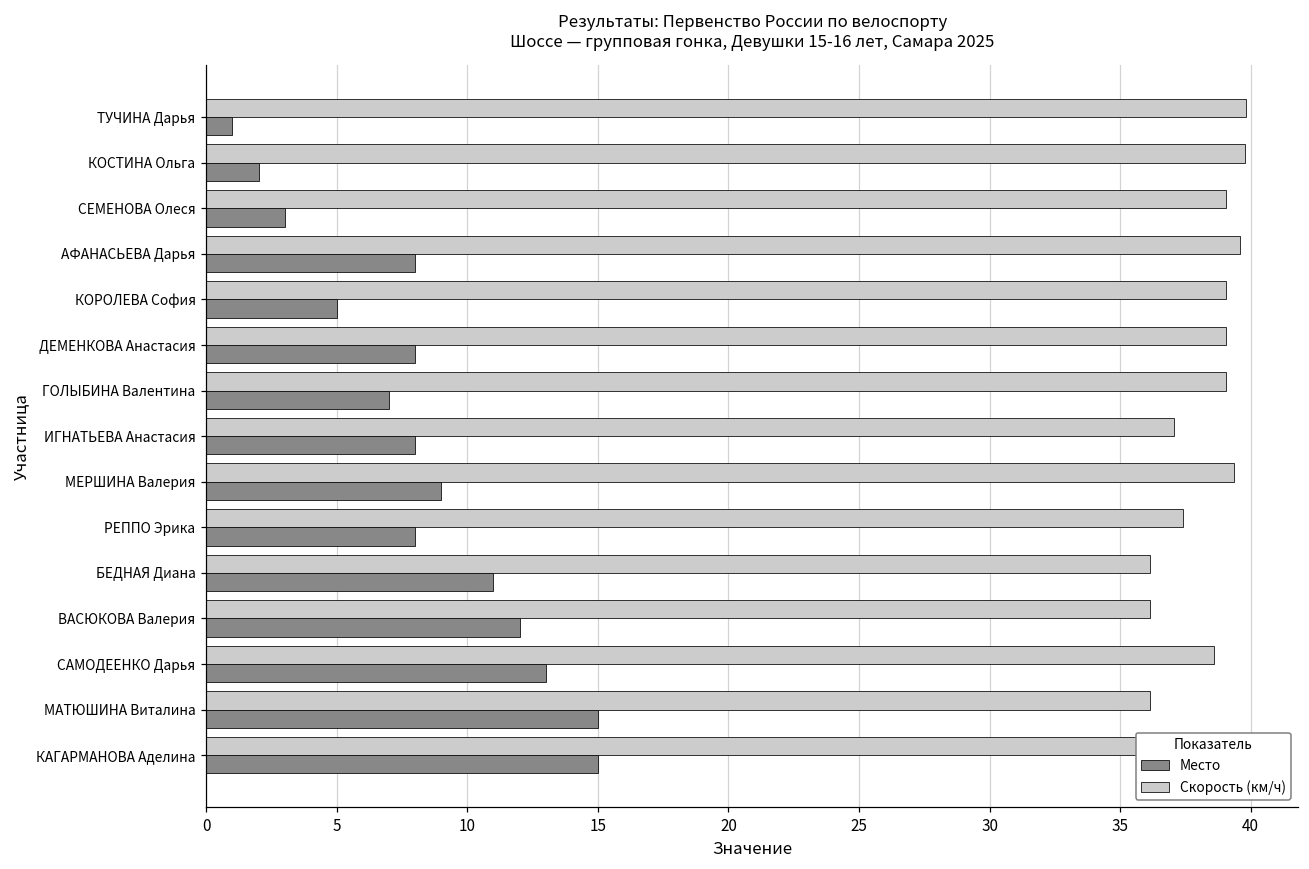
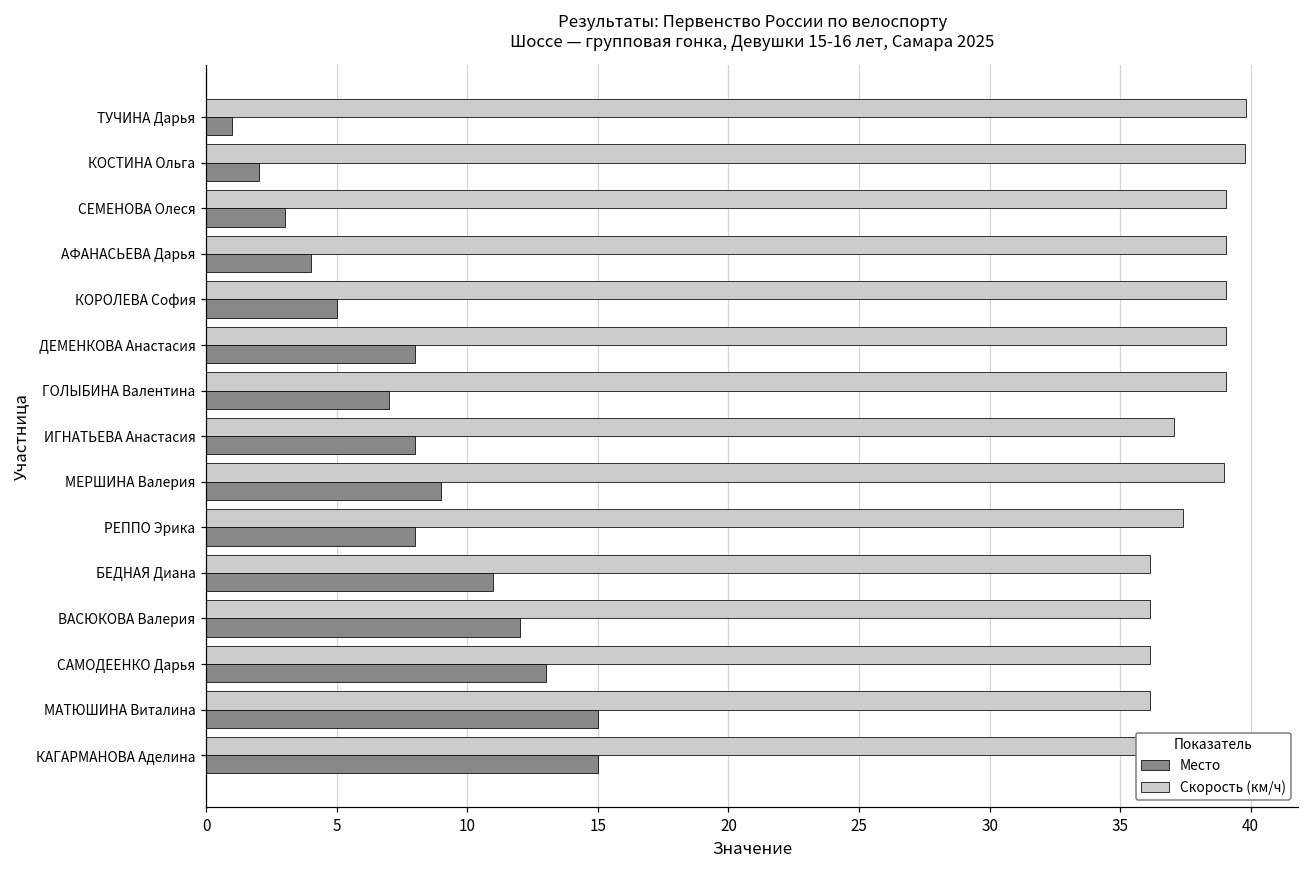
  {
    "Место": {
      "ТУЧИНА Дарья": 1,
      "КОСТИНА Ольга": 2,
      "СЕМЕНОВА Олеся": 3,
-     "АФАНАСЬЕВА Дарья": 8,
+     "АФАНАСЬЕВА Дарья": 4,
      "КОРОЛЕВА София": 5,
      "ДЕМЕНКОВА Анастасия": 8,
      "ГОЛЫБИНА Валентина": 7,
      "ИГНАТЬЕВА Анастасия": 8,
      "МЕРШИНА Валерия": 9,
      "РЕППО Эрика": 8,
      "БЕДНАЯ Диана": 11,
      "ВАСЮКОВА Валерия": 12,
      "САМОДЕЕНКО Дарья": 13,
      "МАТЮШИНА Виталина": 15,
      "КАГАРМАНОВА Аделина": 15
    },
    "Скорость (км/ч)": {
      "ТУЧИНА Дарья": 39.8,
      "КОСТИНА Ольга": 39.8,
      "СЕМЕНОВА Олеся": 39.1,
-     "АФАНАСЬЕВА Дарья": 39.6,
+     "АФАНАСЬЕВА Дарья": 39.1,
      "КОРОЛЕВА София": 39.1,
      "ДЕМЕНКОВА Анастасия": 39.1,
      "ГОЛЫБИНА Валентина": 39.1,
      "ИГНАТЬЕВА Анастасия": 37.1,
-     "МЕРШИНА Валерия": 39.4,
+     "МЕРШИНА Валерия": 39.0,
      "РЕППО Эрика": 37.4,
      "БЕДНАЯ Диана": 36.1,
      "ВАСЮКОВА Валерия": 36.1,
-     "САМОДЕЕНКО Дарья": 38.6,
+     "САМОДЕЕНКО Дарья": 36.1,
      "МАТЮШИНА Виталина": 36.1
    }
  }
